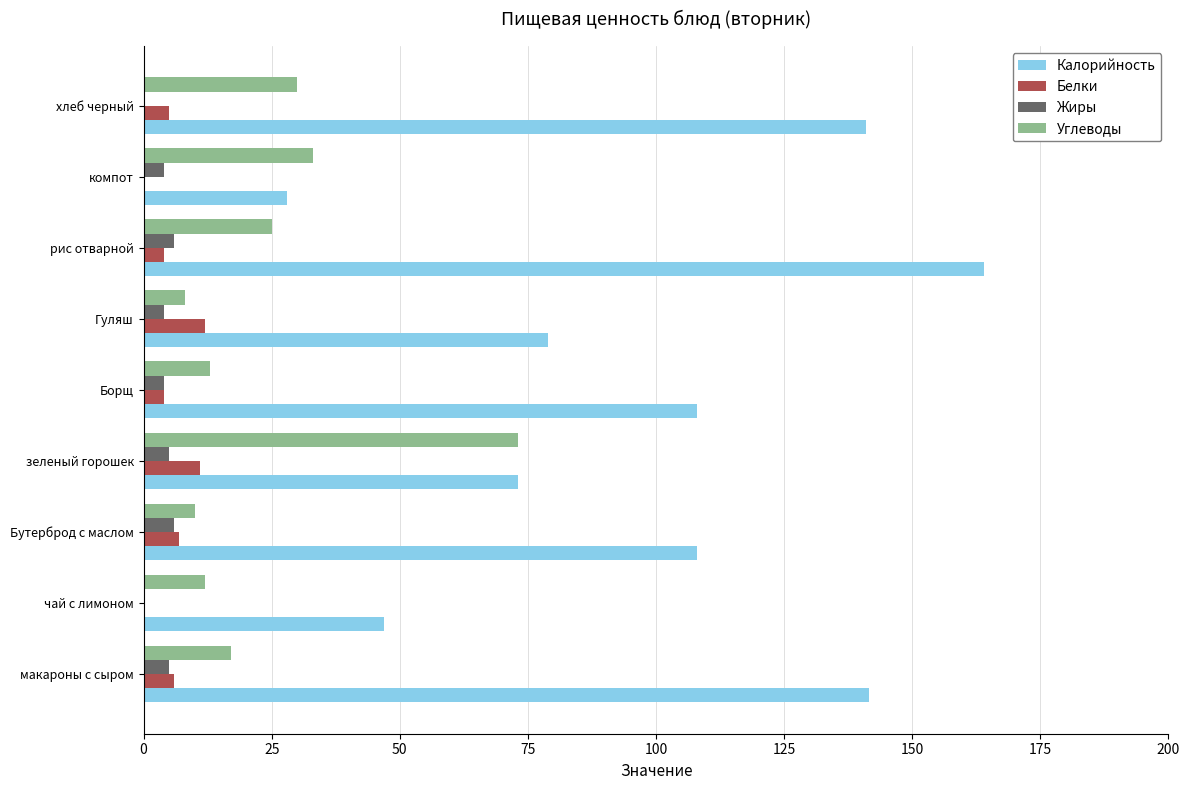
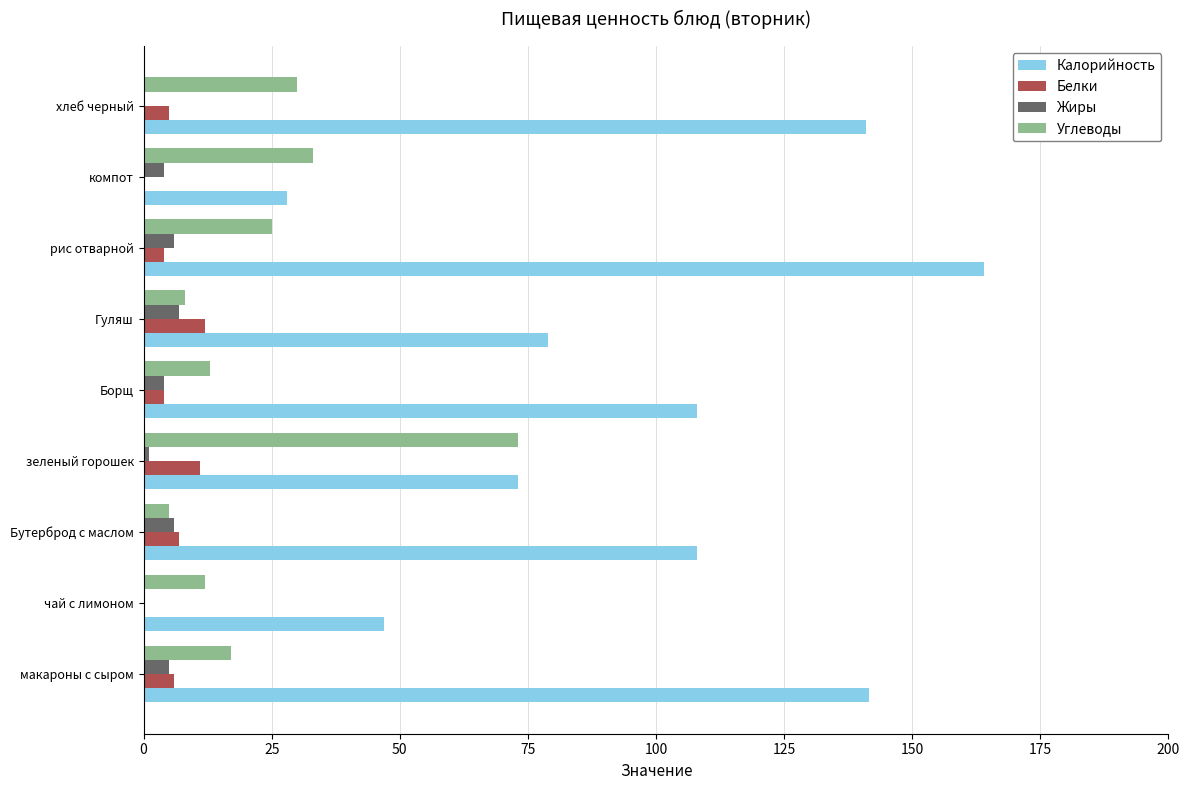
  {
    "Калорийность": {
      "хлеб черный": 141,
      "компот": 28,
      "рис отварной": 164,
      "Гуляш": 79,
      "Борщ": 108,
      "зеленый горошек": 73,
      "Бутерброд с маслом": 108,
      "чай с лимоном": 47,
      "макароны с сыром": 142
    },
    "Белки": {
      "хлеб черный": 5,
      "компот": 0,
      "рис отварной": 4,
      "Гуляш": 12,
      "Борщ": 4,
      "зеленый горошек": 11,
      "Бутерброд с маслом": 7,
      "чай с лимоном": 0,
      "макароны с сыром": 6
    },
    "Жиры": {
      "хлеб черный": 0,
      "компот": 4,
      "рис отварной": 6,
-     "Гуляш": 4,
+     "Гуляш": 7,
      "Борщ": 4,
-     "зеленый горошек": 5,
+     "зеленый горошек": 1,
      "Бутерброд с маслом": 6,
      "чай с лимоном": 0,
      "макароны с сыром": 5
    },
    "Углеводы": {
      "хлеб черный": 30,
      "компот": 33,
      "рис отварной": 25,
      "Гуляш": 8,
      "Борщ": 13,
      "зеленый горошек": 73,
-     "Бутерброд с маслом": 10,
+     "Бутерброд с маслом": 5,
      "чай с лимоном": 12,
      "макароны с сыром": 17
    }
  }
